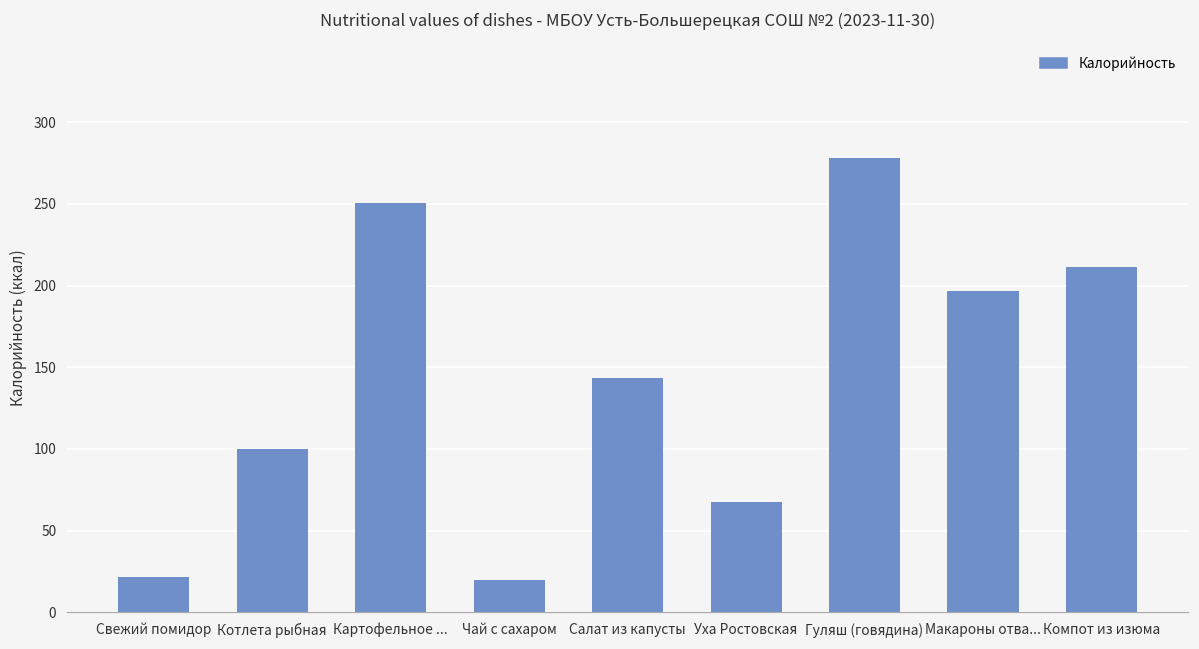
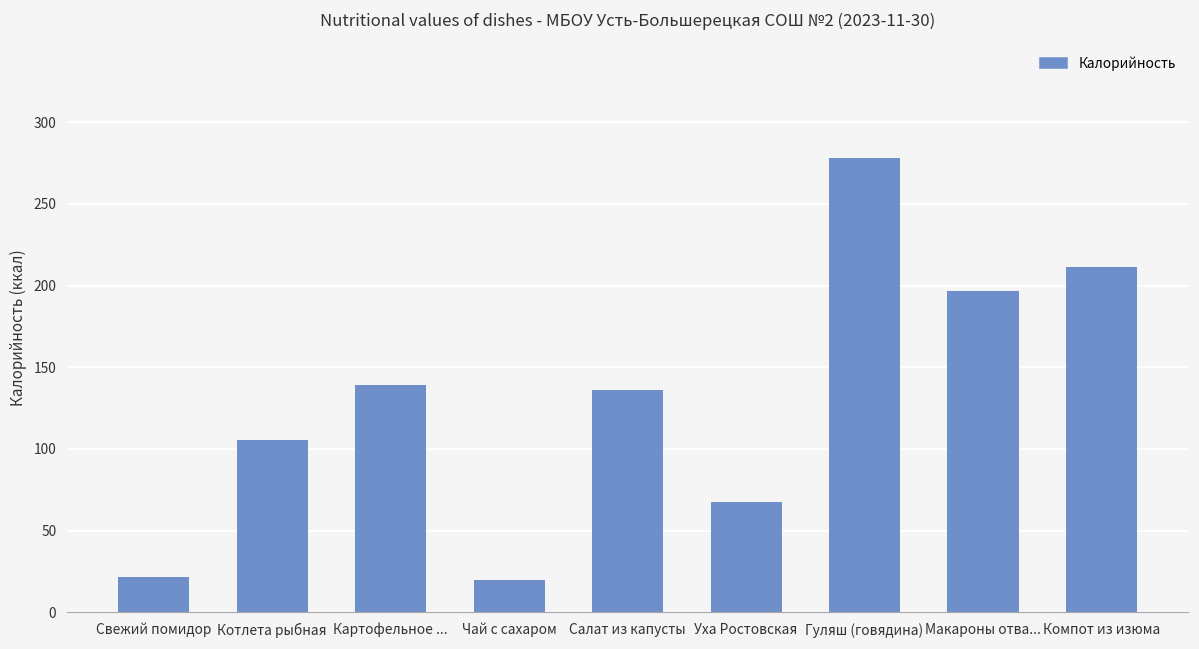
  {
    "Свежий помидор": 21,
-   "Котлета рыбная": 100,
-   "Картофельное ...": 251,
+   "Котлета рыбная": 106,
+   "Картофельное ...": 139,
    "Чай с сахаром": 20,
-   "Салат из капусты": 143,
+   "Салат из капусты": 136,
    "Уха Ростовская": 68,
    "Гуляш (говядина)": 278,
    "Макароны отва...": 197,
    "Компот из изюма": 211
  }
